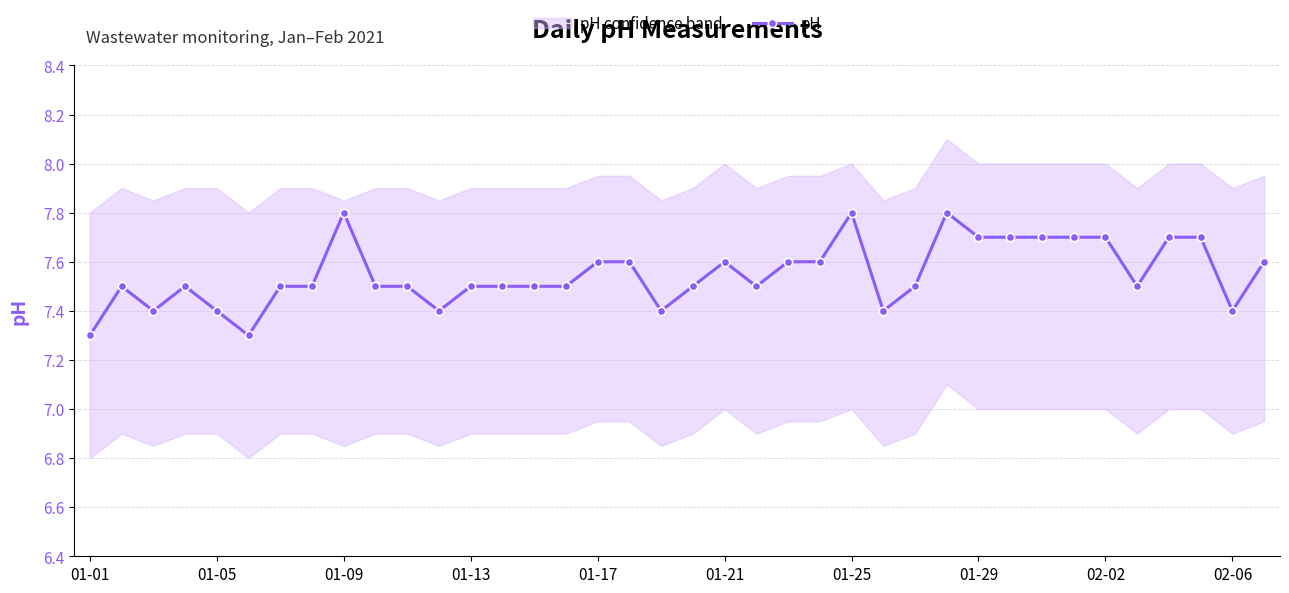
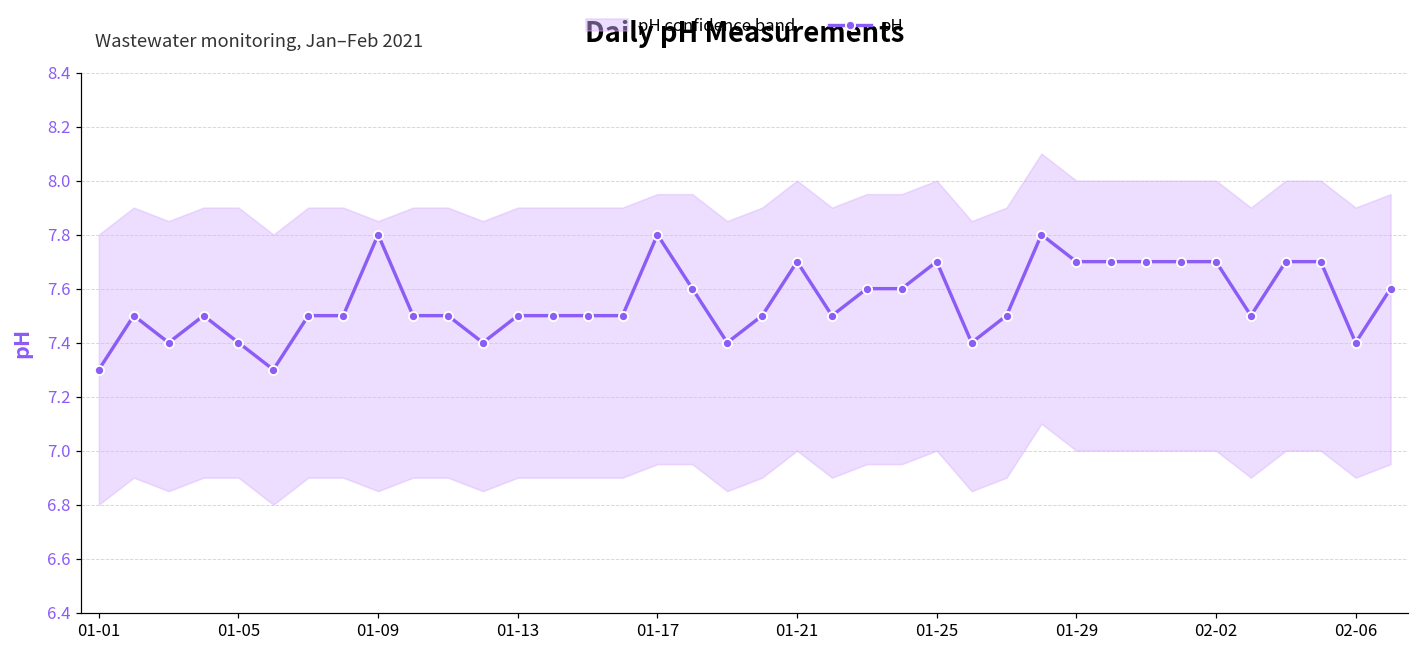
  {
    "pH": {
      "01-01": 7.3,
      "01-05": 7.4,
      "01-09": 7.8,
      "01-13": 7.5,
-     "01-17": 7.6,
-     "01-21": 7.6,
-     "01-25": 7.8,
+     "01-17": 7.8,
+     "01-21": 7.7,
+     "01-25": 7.7,
      "01-29": 7.7,
      "02-02": 7.7,
      "02-06": 7.4
    }
  }
